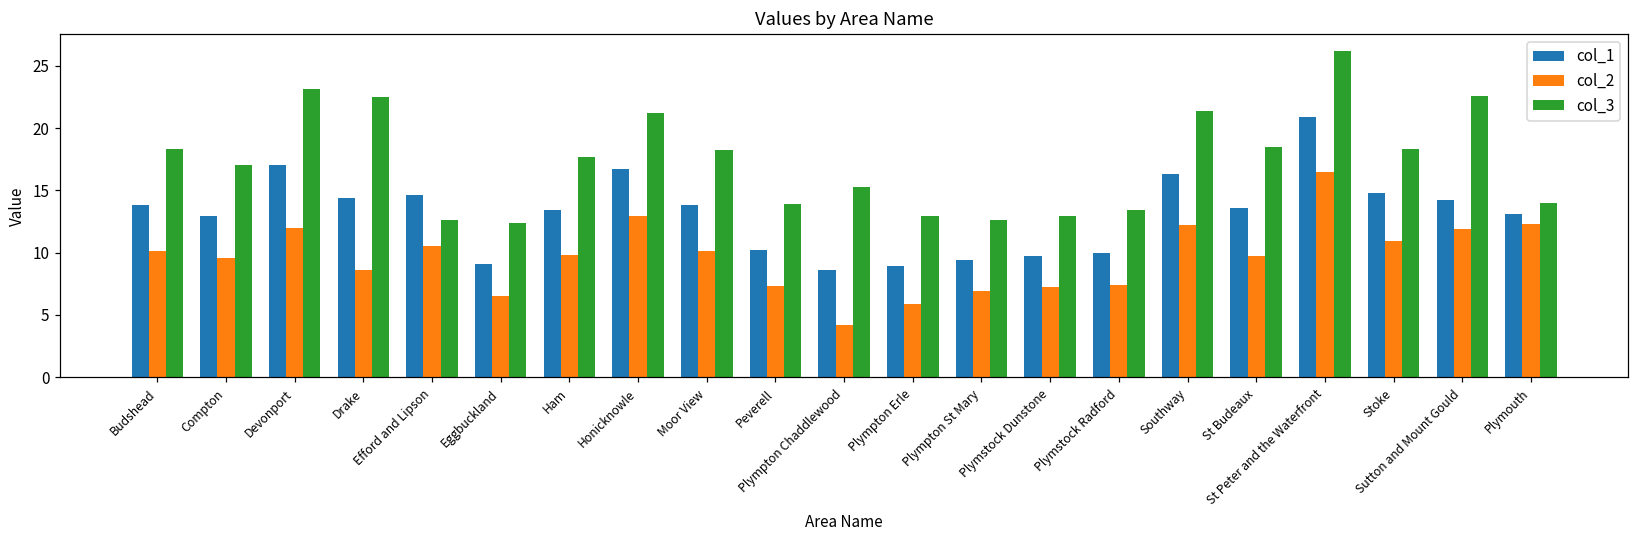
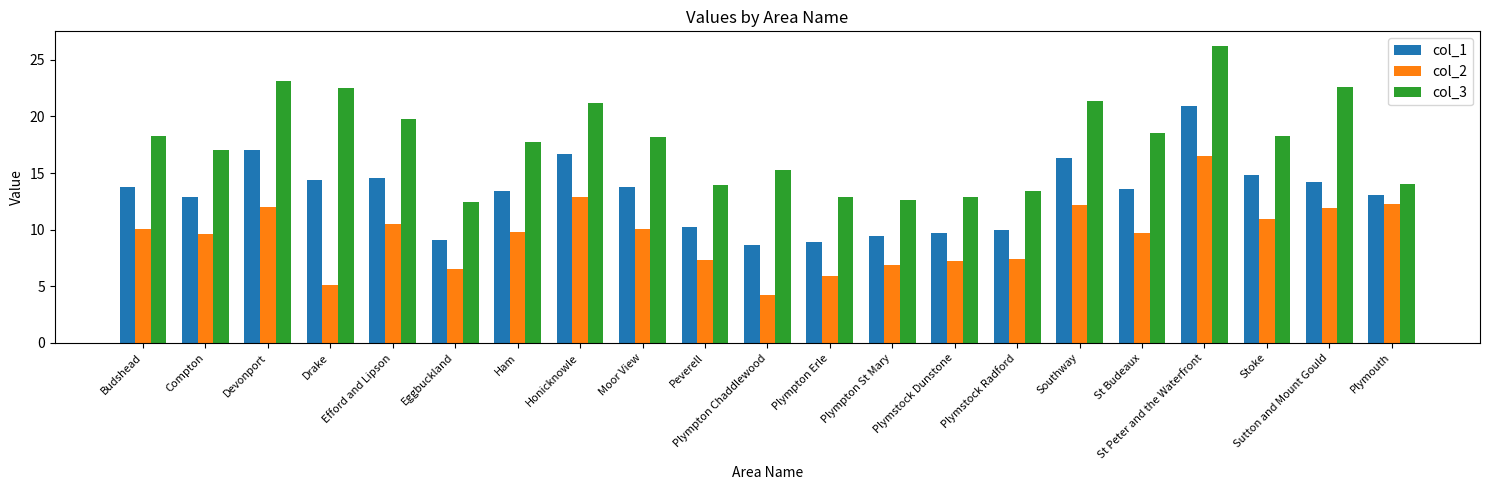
  {
    "col_1": {
      "Budshead": 13.8,
      "Compton": 12.9,
      "Devonport": 17.0,
      "Drake": 14.4,
      "Efford and Lipson": 14.6,
      "Eggbuckland": 9.1,
      "Ham": 13.4,
      "Honicknowle": 16.7,
      "Moor View": 13.8,
      "Peverell": 10.2,
      "Plympton Chaddlewood": 8.6,
      "Plympton Erle": 8.9,
      "Plympton St Mary": 9.4,
      "Plymstock Dunstone": 9.7,
      "Plymstock Radford": 10.0,
      "Southway": 16.3,
      "St Budeaux": 13.6,
      "St Peter and the Waterfront": 20.9,
      "Stoke": 14.8,
      "Sutton and Mount Gould": 14.2,
      "Plymouth": 13.1
    },
    "col_2": {
      "Budshead": 10.1,
      "Compton": 9.6,
      "Devonport": 12.0,
-     "Drake": 8.6,
+     "Drake": 5.1,
      "Efford and Lipson": 10.5,
      "Eggbuckland": 6.5,
      "Ham": 9.8,
      "Honicknowle": 12.9,
      "Moor View": 10.1,
      "Peverell": 7.3,
      "Plympton Chaddlewood": 4.2,
      "Plympton Erle": 5.9,
      "Plympton St Mary": 6.9,
      "Plymstock Dunstone": 7.2,
      "Plymstock Radford": 7.4,
      "Southway": 12.2,
      "St Budeaux": 9.7,
      "St Peter and the Waterfront": 16.5,
      "Stoke": 10.9,
      "Sutton and Mount Gould": 11.9,
      "Plymouth": 12.3
    },
    "col_3": {
      "Budshead": 18.3,
      "Compton": 17.0,
      "Devonport": 23.1,
      "Drake": 22.5,
-     "Efford and Lipson": 12.6,
+     "Efford and Lipson": 19.8,
      "Eggbuckland": 12.4,
      "Ham": 17.7,
      "Honicknowle": 21.2,
      "Moor View": 18.2,
      "Peverell": 13.9,
      "Plympton Chaddlewood": 15.3,
      "Plympton Erle": 12.9,
      "Plympton St Mary": 12.6,
      "Plymstock Dunstone": 12.9,
      "Plymstock Radford": 13.4,
      "Southway": 21.4,
      "St Budeaux": 18.5,
      "St Peter and the Waterfront": 26.2,
      "Stoke": 18.3,
      "Sutton and Mount Gould": 22.6,
      "Plymouth": 14.0
    }
  }
